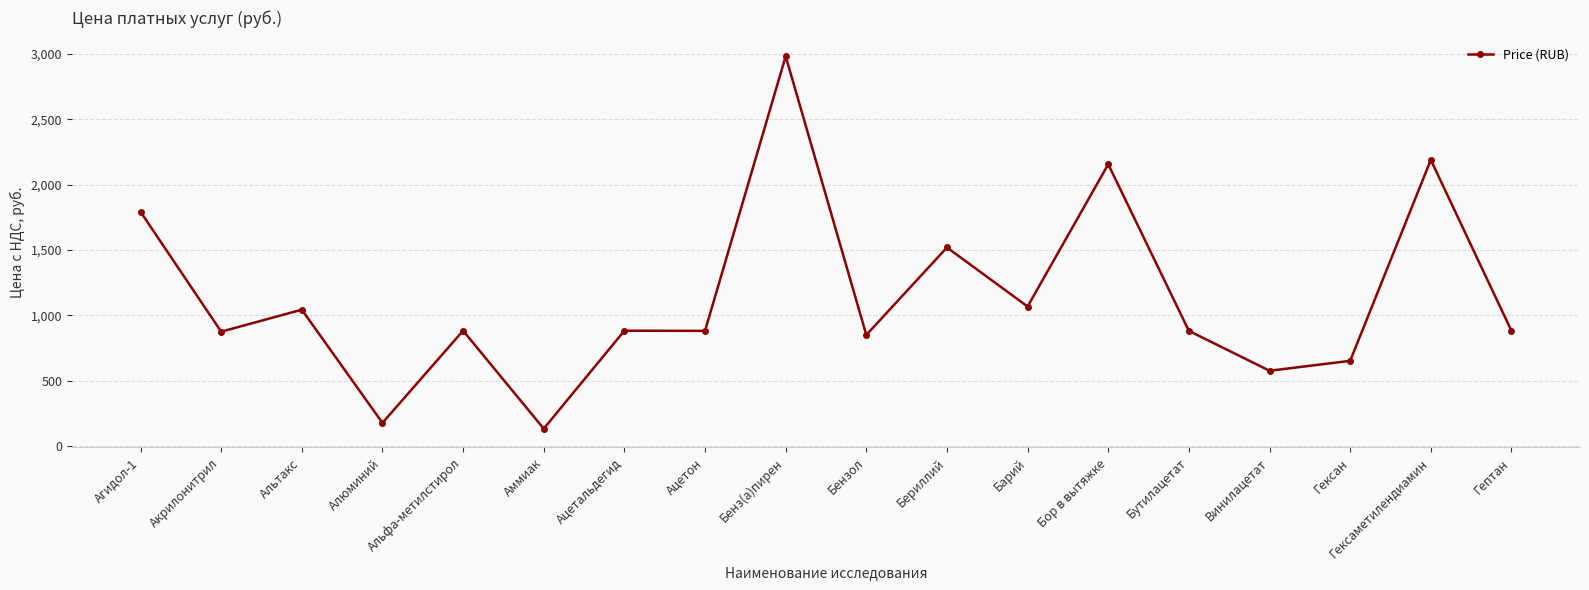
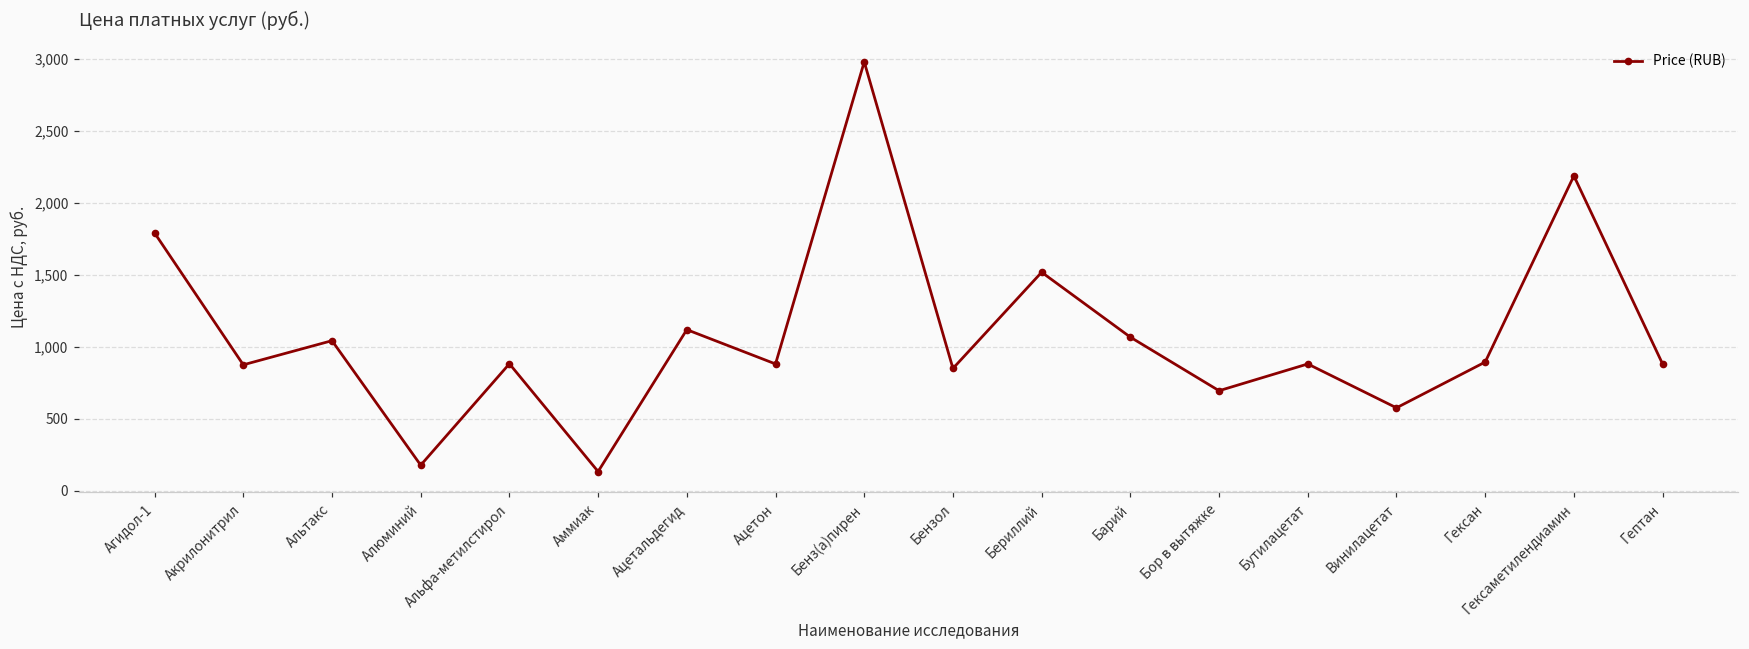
  {
    "Агидол-1": "1,790",
    "Акрилонитрил": "880",
    "Альтакс": "1,040",
    "Алюминий": "180",
    "Альфа-метилстирол": "880",
    "Аммиак": "130",
-   "Ацетальдегид": "880",
+   "Ацетальдегид": "1,120",
    "Ацетон": "880",
    "Бенз(а)пирен": "2,980",
    "Бензол": "850",
    "Бериллий": "1,520",
    "Барий": "1,070",
-   "Бор в вытяжке": "2,160",
+   "Бор в вытяжке": "700",
    "Бутилацетат": "880",
    "Винилацетат": "580",
-   "Гексан": "650",
+   "Гексан": "900",
    "Гексаметилендиамин": "2,190",
    "Гептан": "880"
  }
